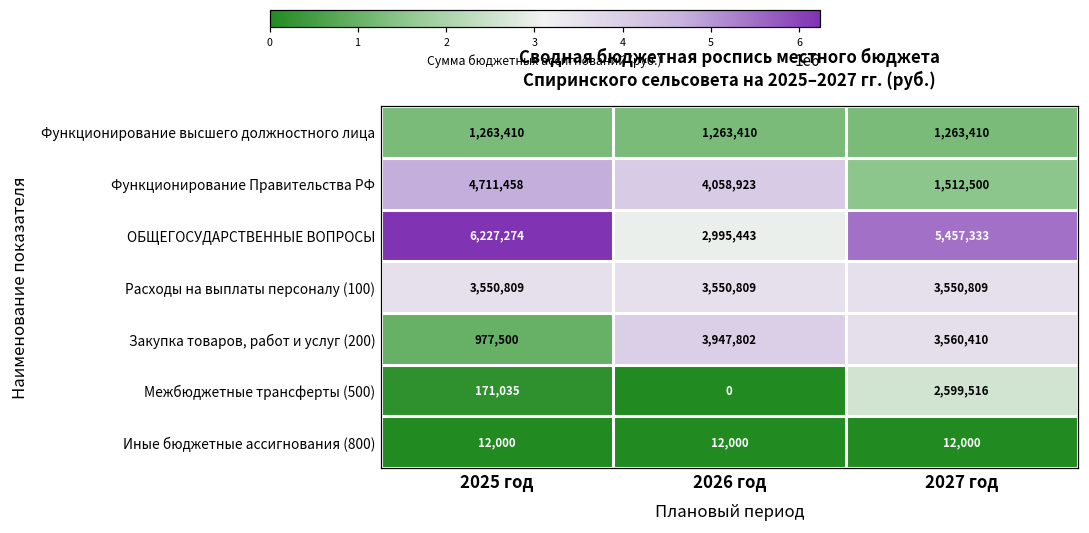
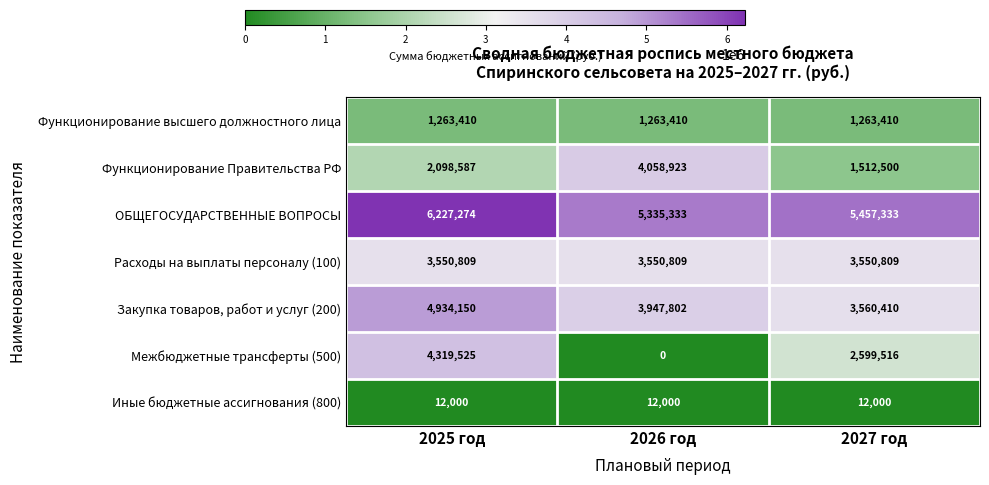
  {
    "Функционирование высшего должностного лица": {
      "2025 год": "1,263,410",
      "2026 год": "1,263,410",
      "2027 год": "1,263,410"
    },
    "Функционирование Правительства РФ": {
-     "2025 год": "4,711,458",
+     "2025 год": "2,098,587",
      "2026 год": "4,058,923",
      "2027 год": "1,512,500"
    },
    "ОБЩЕГОСУДАРСТВЕННЫЕ ВОПРОСЫ": {
      "2025 год": "6,227,274",
-     "2026 год": "2,995,443",
+     "2026 год": "5,335,333",
      "2027 год": "5,457,333"
    },
    "Расходы на выплаты персоналу (100)": {
      "2025 год": "3,550,809",
      "2026 год": "3,550,809",
      "2027 год": "3,550,809"
    },
    "Закупка товаров, работ и услуг (200)": {
-     "2025 год": "977,500",
+     "2025 год": "4,934,150",
      "2026 год": "3,947,802",
      "2027 год": "3,560,410"
    },
    "Межбюджетные трансферты (500)": {
-     "2025 год": "171,035",
+     "2025 год": "4,319,525",
      "2026 год": "0",
      "2027 год": "2,599,516"
    },
    "Иные бюджетные ассигнования (800)": {
      "2025 год": "12,000",
      "2026 год": "12,000",
      "2027 год": "12,000"
    }
  }
